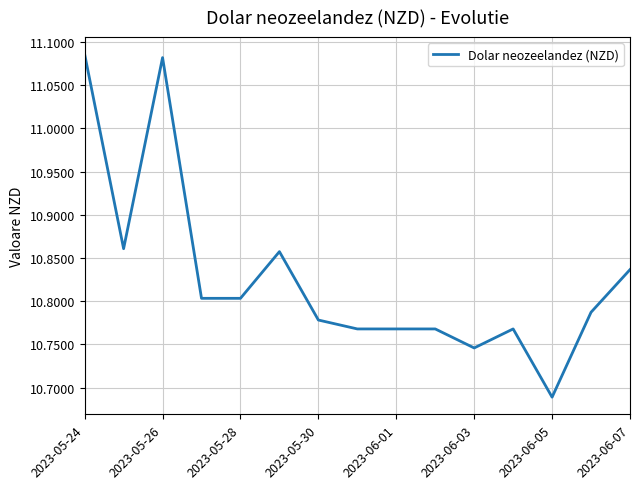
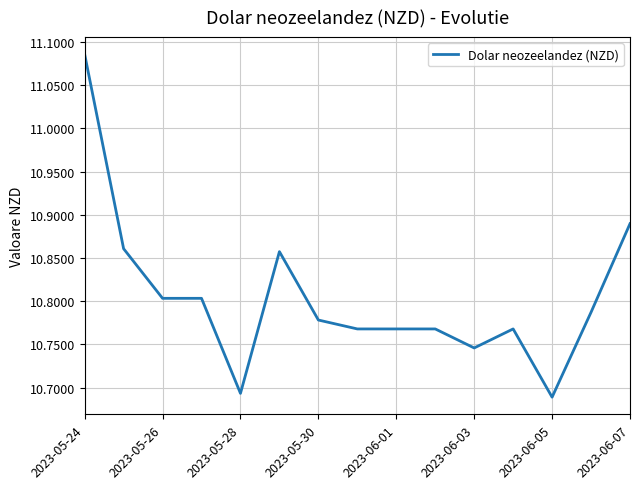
  {
    "2023-05-24": 11.09,
-   "2023-05-26": 11.08,
-   "2023-05-28": 10.80,
+   "2023-05-26": 10.80,
+   "2023-05-28": 10.69,
    "2023-05-30": 10.78,
    "2023-06-01": 10.77,
    "2023-06-03": 10.75,
    "2023-06-05": 10.69,
-   "2023-06-07": 10.84
+   "2023-06-07": 10.89
  }
